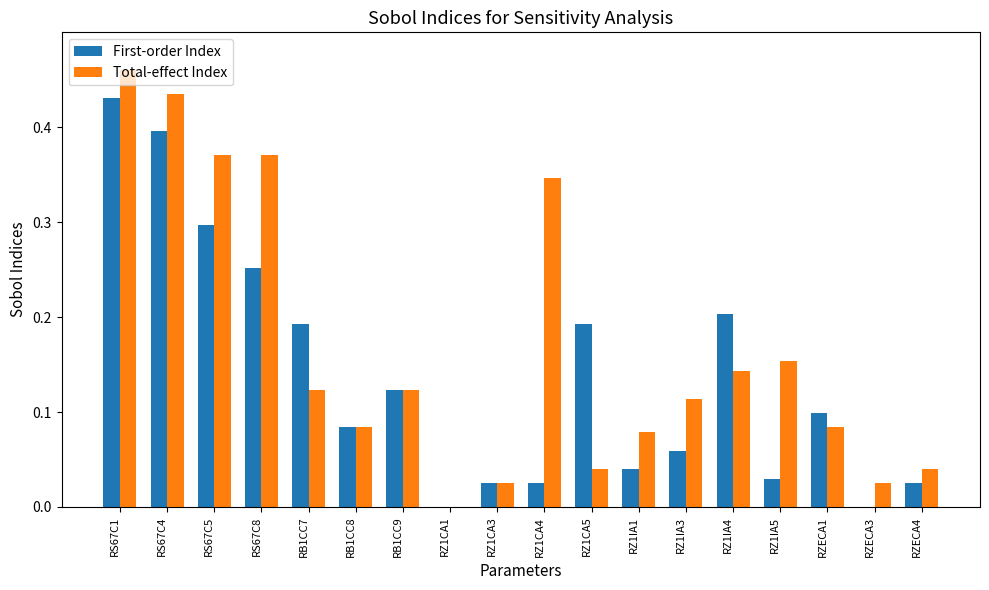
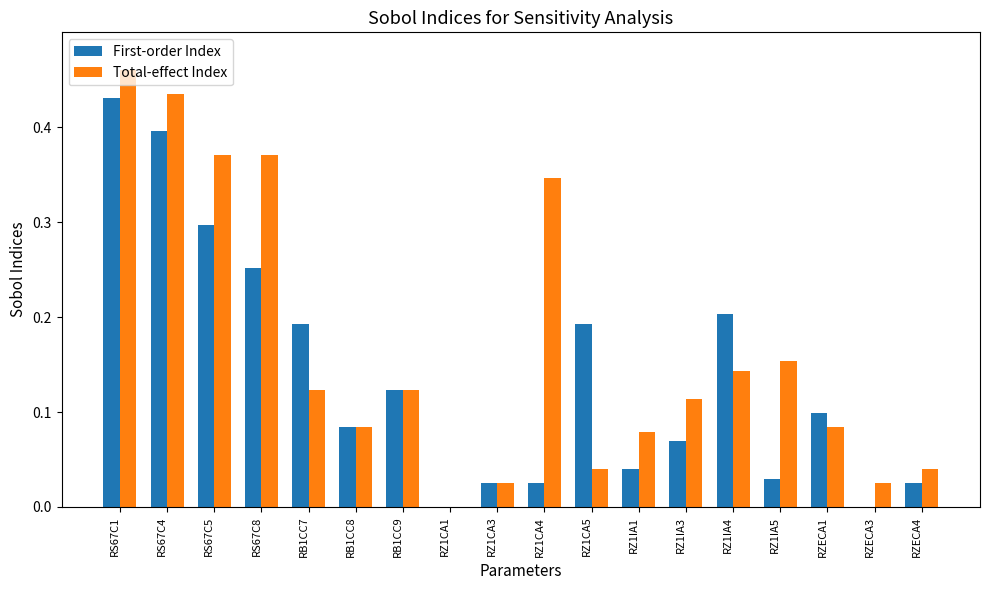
  {
    "First-order Index": {
      "RS67C1": 0.43,
      "RS67C4": 0.40,
      "RS67C5": 0.30,
      "RS67C8": 0.25,
      "RB1CC7": 0.19,
      "RB1CC8": 0.08,
      "RB1CC9": 0.12,
      "RZ1CA1": 0.00,
      "RZ1CA3": 0.02,
      "RZ1CA4": 0.02,
      "RZ1CA5": 0.19,
      "RZ1IA1": 0.04,
-     "RZ1IA3": 0.06,
+     "RZ1IA3": 0.07,
      "RZ1IA4": 0.20,
      "RZ1IA5": 0.03,
      "RZECA1": 0.10,
      "RZECA3": 0.00,
      "RZECA4": 0.02
    },
    "Total-effect Index": {
      "RS67C4": 0.44,
      "RS67C5": 0.37,
      "RS67C8": 0.37,
      "RB1CC7": 0.12,
      "RB1CC8": 0.08,
      "RB1CC9": 0.12,
      "RZ1CA1": 0.00,
      "RZ1CA3": 0.02,
      "RZ1CA4": 0.35,
      "RZ1CA5": 0.04,
      "RZ1IA1": 0.08,
      "RZ1IA3": 0.11,
      "RZ1IA4": 0.14,
      "RZ1IA5": 0.15,
      "RZECA1": 0.08,
      "RZECA3": 0.02,
      "RZECA4": 0.04
    }
  }
